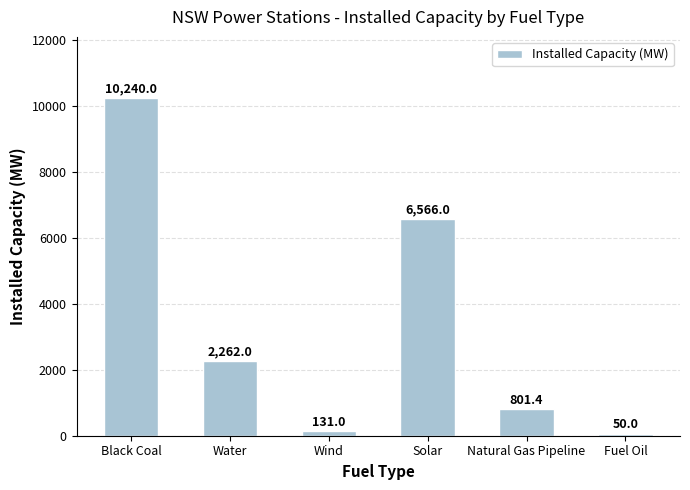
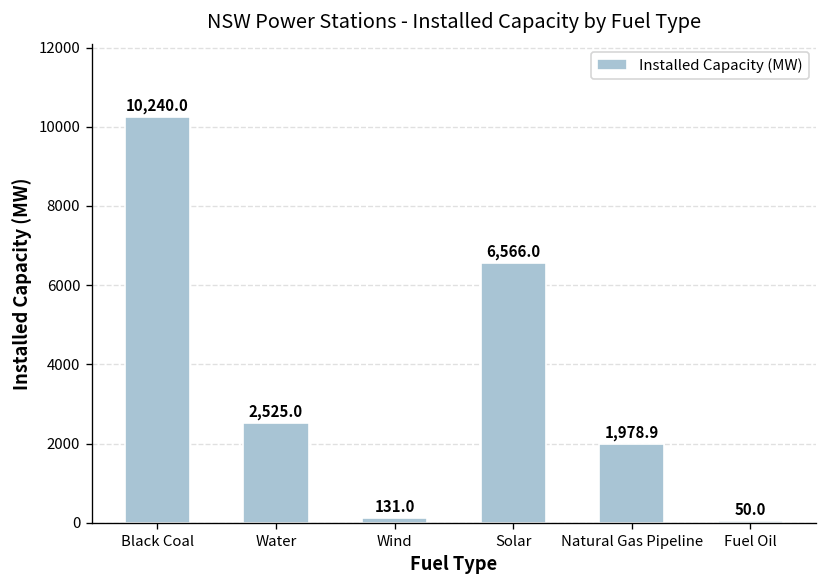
  {
    "Black Coal": "10,240.0",
-   "Water": "2,262.0",
+   "Water": "2,525.0",
    "Wind": "131.0",
    "Solar": "6,566.0",
-   "Natural Gas Pipeline": "801.4",
+   "Natural Gas Pipeline": "1,978.9",
    "Fuel Oil": "50.0"
  }
